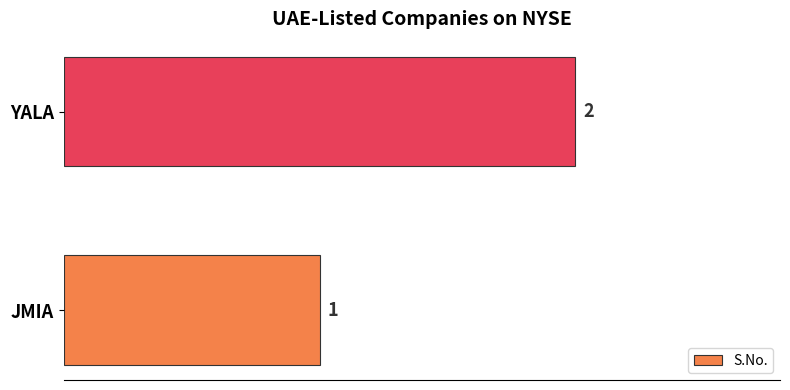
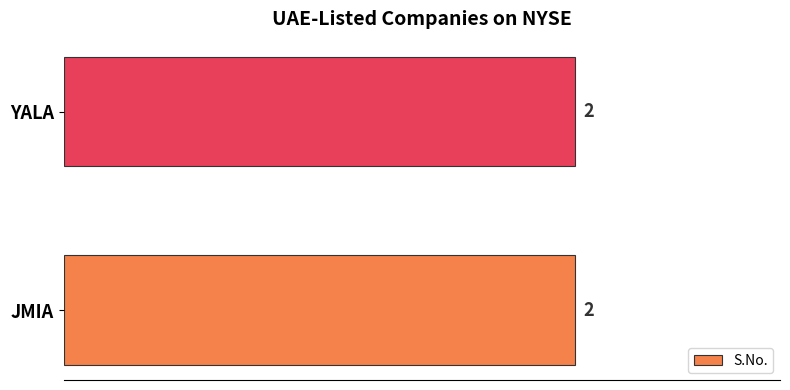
  {
    "YALA": 2,
-   "JMIA": 1
+   "JMIA": 2
  }
